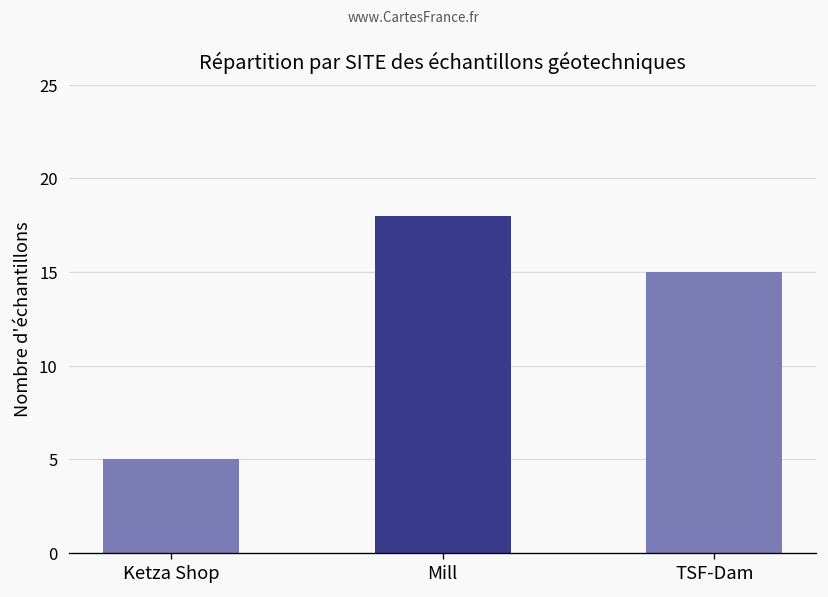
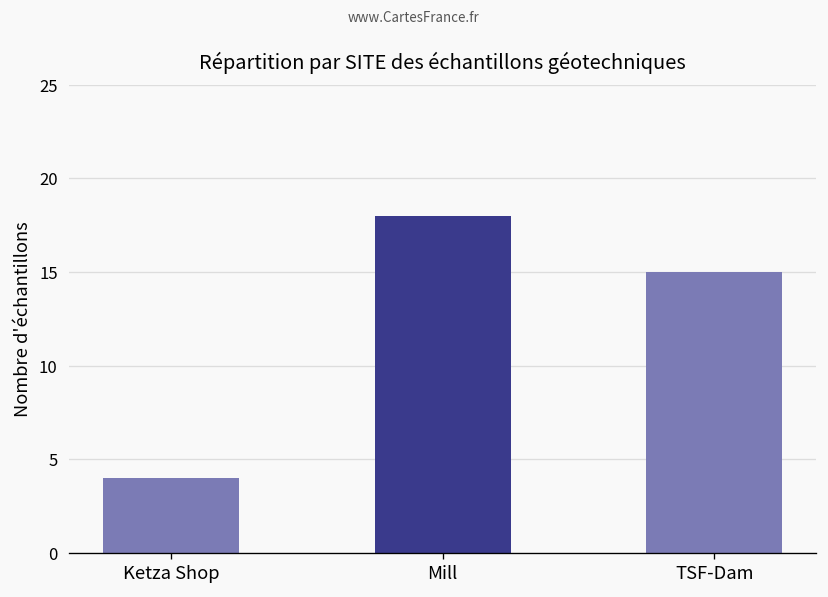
  {
-   "Ketza Shop": 5,
+   "Ketza Shop": 4,
    "Mill": 18,
    "TSF-Dam": 15
  }
